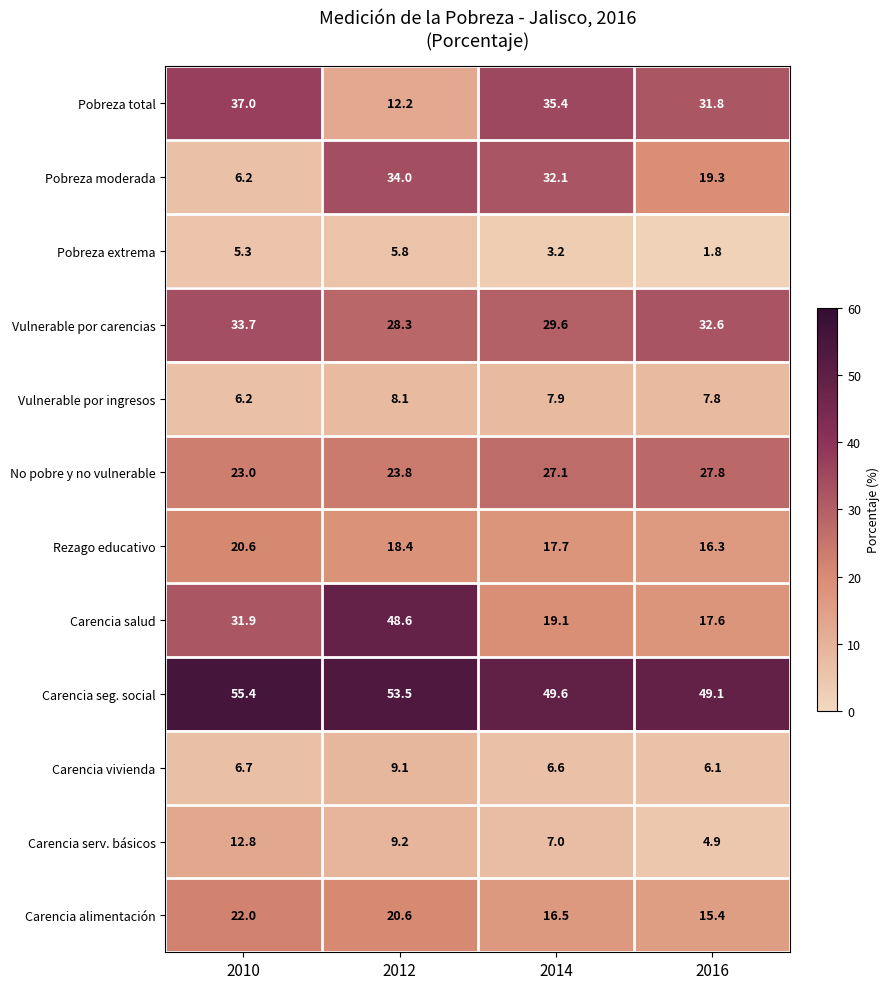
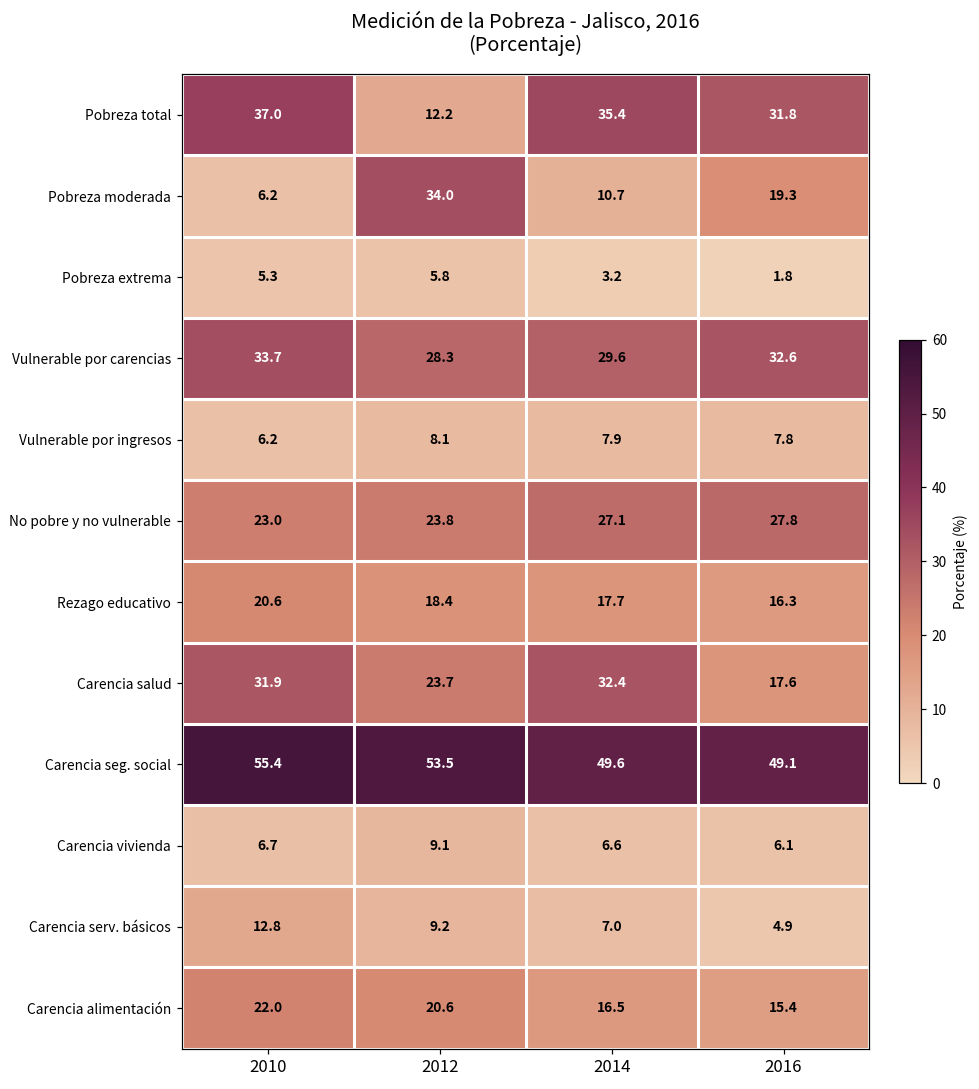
  {
    "Pobreza total": {
      "2010": 37.0,
      "2012": 12.2,
      "2014": 35.4,
      "2016": 31.8
    },
    "Pobreza moderada": {
      "2010": 6.2,
      "2012": 34.0,
-     "2014": 32.1,
+     "2014": 10.7,
      "2016": 19.3
    },
    "Pobreza extrema": {
      "2010": 5.3,
      "2012": 5.8,
      "2014": 3.2,
      "2016": 1.8
    },
    "Vulnerable por carencias": {
      "2010": 33.7,
      "2012": 28.3,
      "2014": 29.6,
      "2016": 32.6
    },
    "Vulnerable por ingresos": {
      "2010": 6.2,
      "2012": 8.1,
      "2014": 7.9,
      "2016": 7.8
    },
    "No pobre y no vulnerable": {
      "2010": 23.0,
      "2012": 23.8,
      "2014": 27.1,
      "2016": 27.8
    },
    "Rezago educativo": {
      "2010": 20.6,
      "2012": 18.4,
      "2014": 17.7,
      "2016": 16.3
    },
    "Carencia salud": {
      "2010": 31.9,
-     "2012": 48.6,
-     "2014": 19.1,
+     "2012": 23.7,
+     "2014": 32.4,
      "2016": 17.6
    },
    "Carencia seg. social": {
      "2010": 55.4,
      "2012": 53.5,
      "2014": 49.6,
      "2016": 49.1
    },
    "Carencia vivienda": {
      "2010": 6.7,
      "2012": 9.1,
      "2014": 6.6,
      "2016": 6.1
    },
    "Carencia serv. básicos": {
      "2010": 12.8,
      "2012": 9.2,
      "2014": 7.0,
      "2016": 4.9
    },
    "Carencia alimentación": {
      "2010": 22.0,
      "2012": 20.6,
      "2014": 16.5,
      "2016": 15.4
    }
  }
